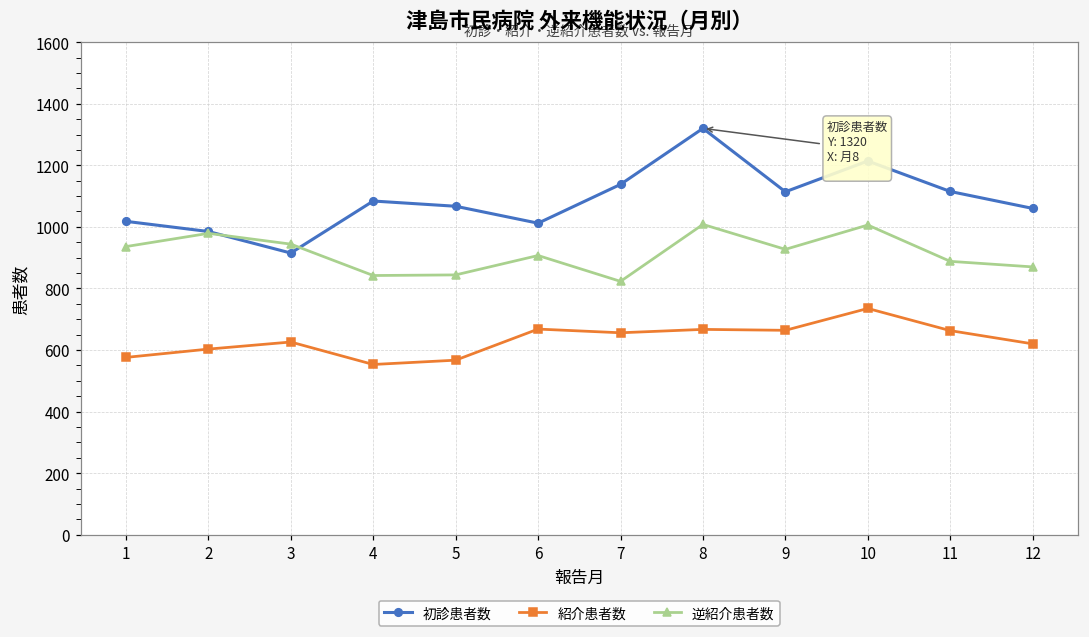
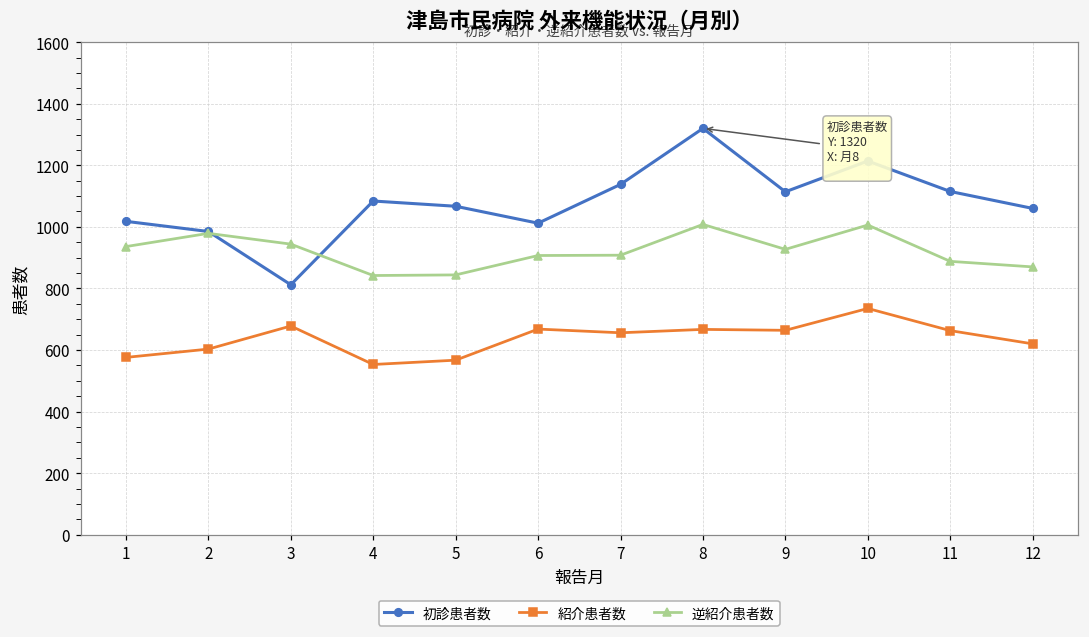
  {
    "初診患者数": {
      "1": 1020,
-     "3": 920,
+     "3": 810,
      "4": 1080,
      "5": 1070,
      "6": 1010,
      "7": 1140,
      "8": 1320,
      "9": 1110,
      "11": 1120,
      "12": 1060
    },
    "紹介患者数": {
      "1": 580,
      "2": 600,
-     "3": 630,
+     "3": 680,
      "4": 550,
      "5": 570,
      "6": 670,
      "7": 660,
      "8": 670,
      "9": 660,
      "10": 740,
      "11": 660,
      "12": 620
    },
    "逆紹介患者数": {
      "1": 940,
      "3": 940,
      "4": 840,
      "5": 840,
      "6": 910,
-     "7": 820,
+     "7": 910,
      "8": 1010,
      "9": 930,
      "10": 1010,
      "11": 890,
      "12": 870
    }
  }
